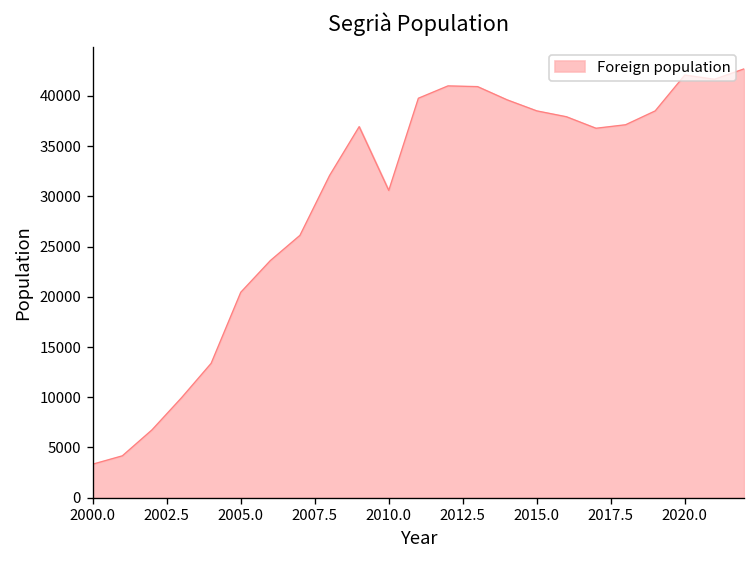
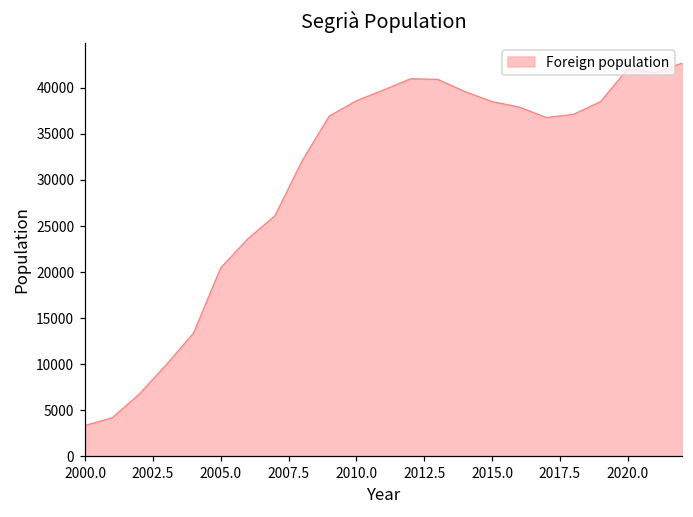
  {
    "2000.0": 3000,
    "2005.0": 20000,
-   "2010.0": 31000,
+   "2010.0": 39000,
    "2015.0": 39000
  }
